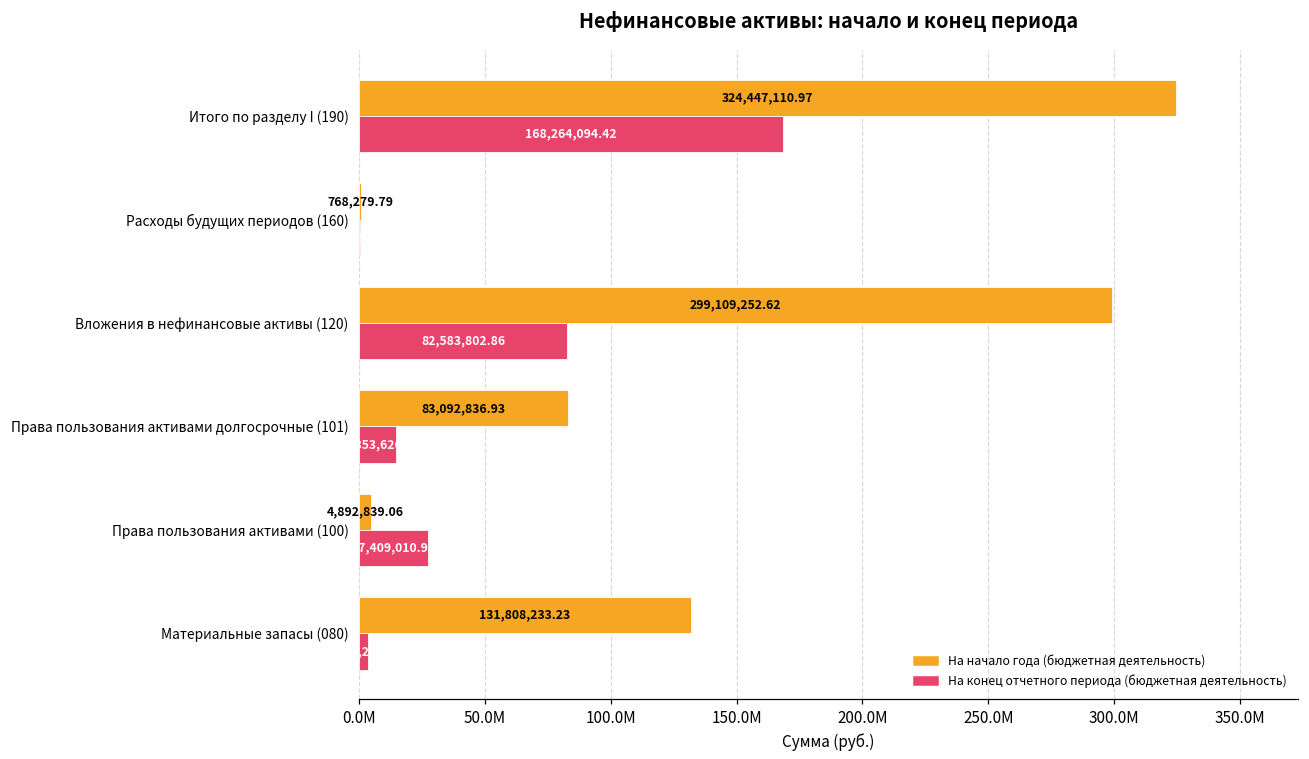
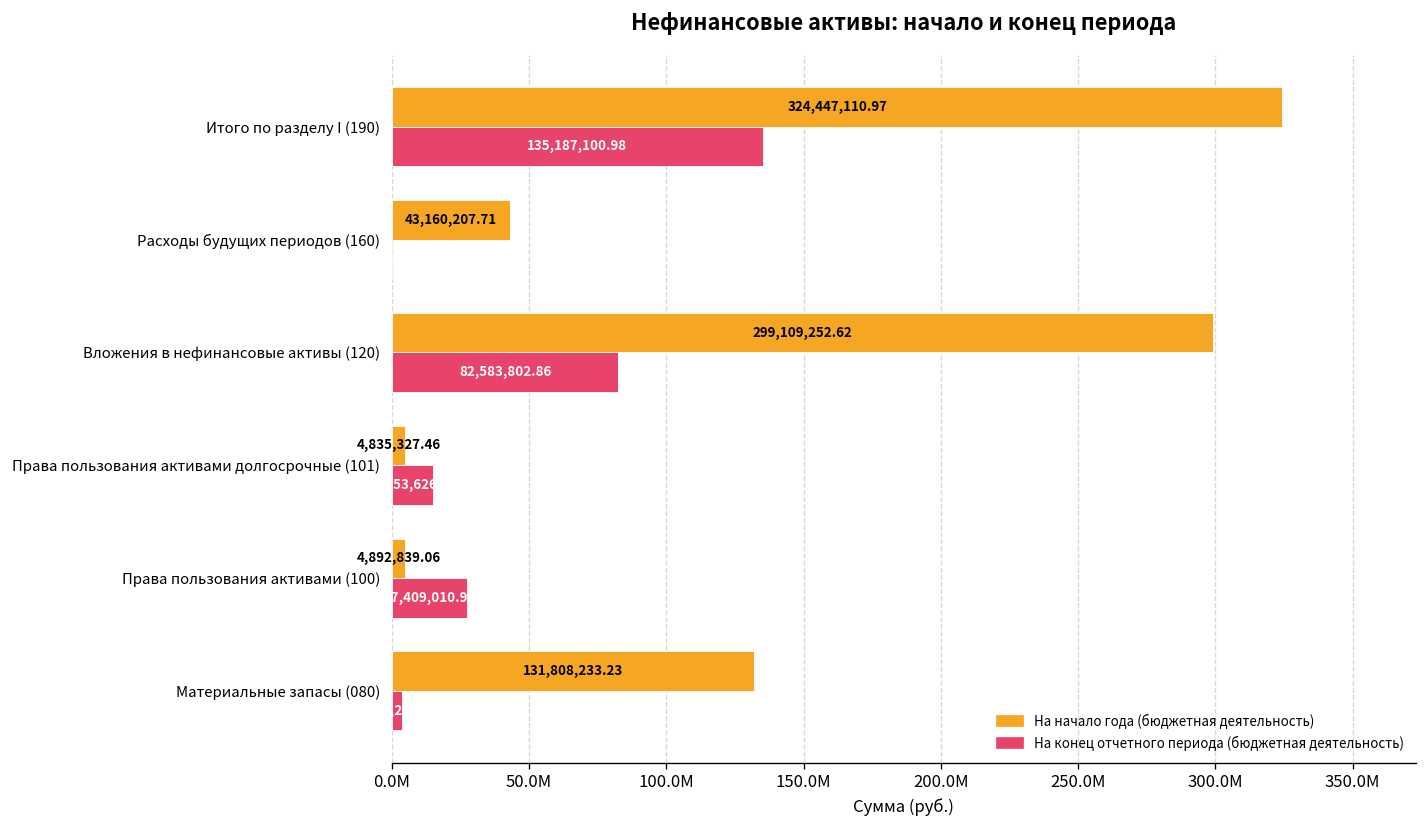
  {
    "На начало года (бюджетная деятельность)": {
      "Итого по разделу I (190)": "324,447,110.97",
-     "Расходы будущих периодов (160)": "768,279.79",
+     "Расходы будущих периодов (160)": "43,160,207.71",
      "Вложения в нефинансовые активы (120)": "299,109,252.62",
-     "Права пользования активами долгосрочные (101)": "83,092,836.93",
+     "Права пользования активами долгосрочные (101)": "4,835,327.46",
      "Права пользования активами (100)": "4,892,839.06",
      "Материальные запасы (080)": "131,808,233.23"
    },
    "На конец отчетного периода (бюджетная деятельность)": {
-     "Итого по разделу I (190)": "168,264,094.42",
+     "Итого по разделу I (190)": "135,187,100.98",
      "Вложения в нефинансовые активы (120)": "82,583,802.86",
      "Права пользования активами (100)": "27,409,010.98"
    }
  }
